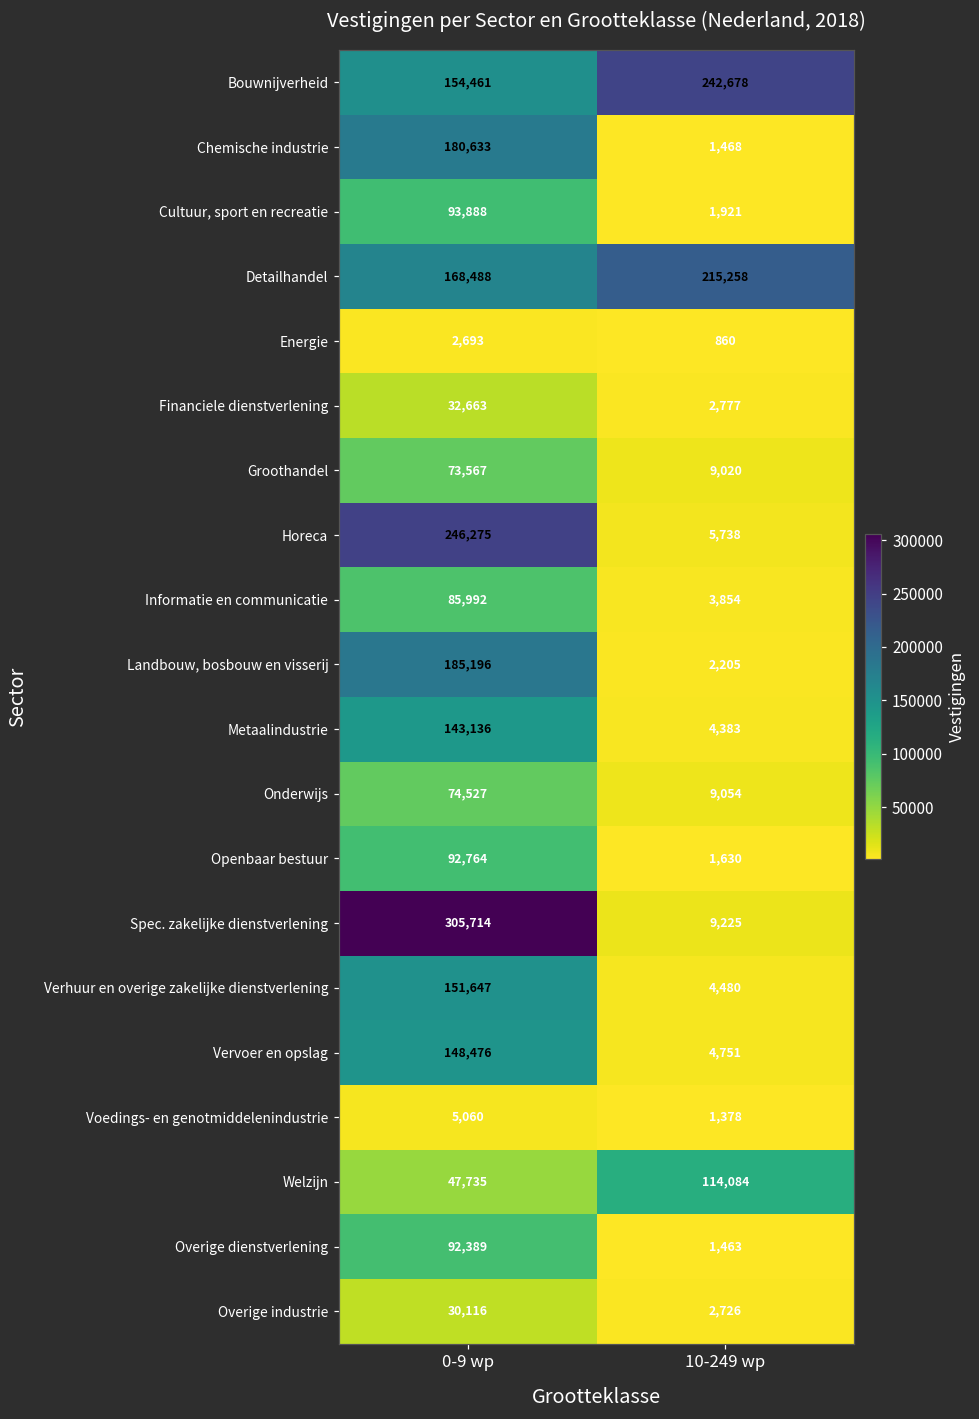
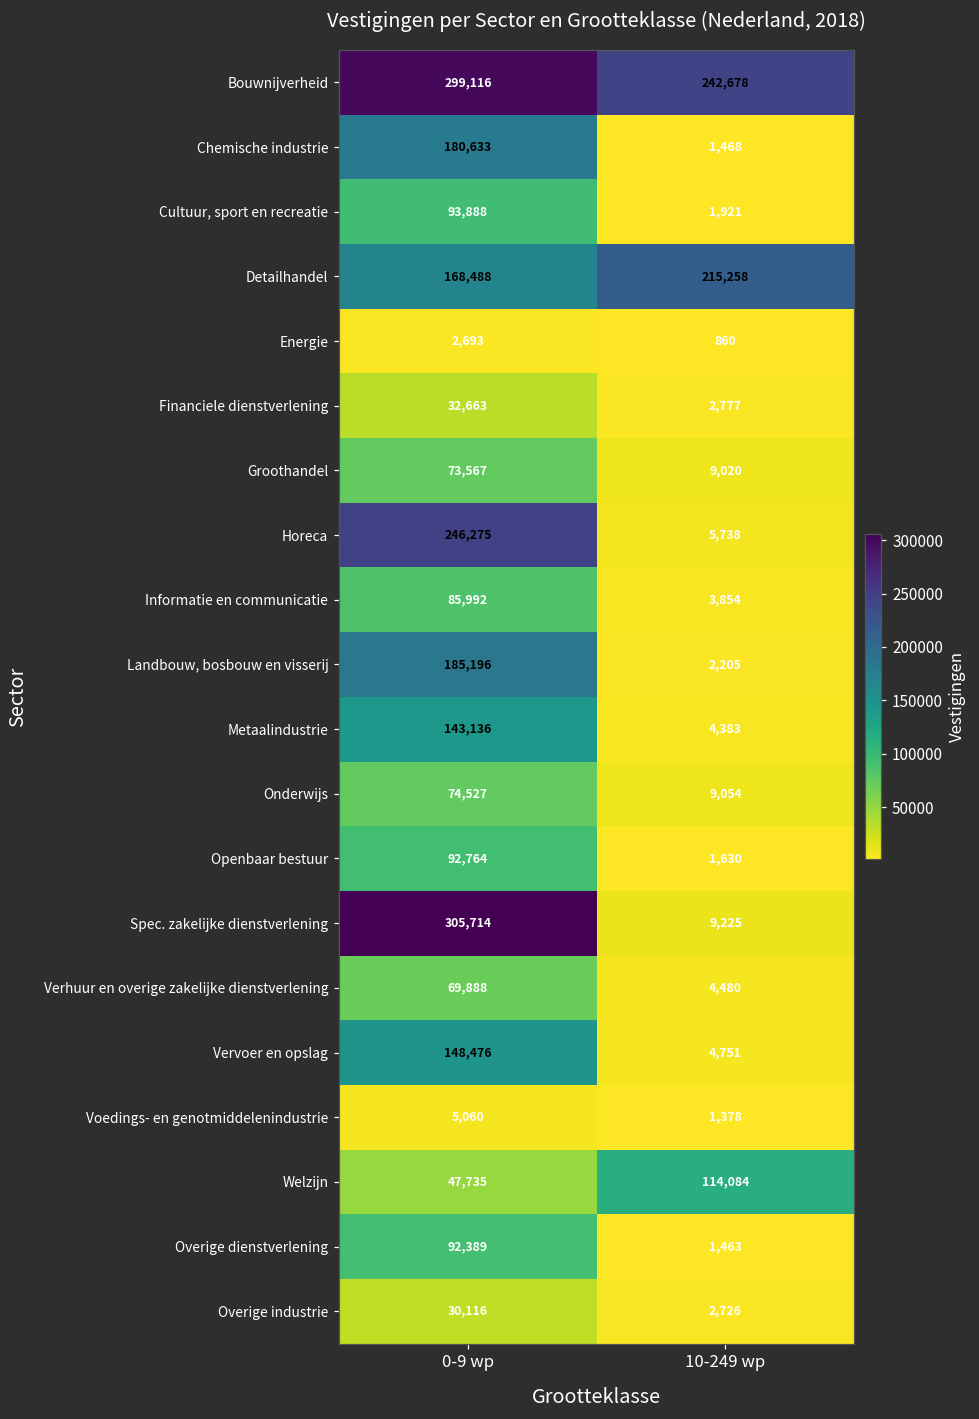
  {
    "Bouwnijverheid": {
-     "0-9 wp": "154,461",
+     "0-9 wp": "299,116",
      "10-249 wp": "242,678"
    },
    "Chemische industrie": {
      "0-9 wp": "180,633",
      "10-249 wp": "1,468"
    },
    "Cultuur, sport en recreatie": {
      "0-9 wp": "93,888",
      "10-249 wp": "1,921"
    },
    "Detailhandel": {
      "0-9 wp": "168,488",
      "10-249 wp": "215,258"
    },
    "Energie": {
      "0-9 wp": "2,693",
      "10-249 wp": "860"
    },
    "Financiele dienstverlening": {
      "0-9 wp": "32,663",
      "10-249 wp": "2,777"
    },
    "Groothandel": {
      "0-9 wp": "73,567",
      "10-249 wp": "9,020"
    },
    "Horeca": {
      "0-9 wp": "246,275",
      "10-249 wp": "5,738"
    },
    "Informatie en communicatie": {
      "0-9 wp": "85,992",
      "10-249 wp": "3,854"
    },
    "Landbouw, bosbouw en visserij": {
      "0-9 wp": "185,196",
      "10-249 wp": "2,205"
    },
    "Metaalindustrie": {
      "0-9 wp": "143,136",
      "10-249 wp": "4,383"
    },
    "Onderwijs": {
      "0-9 wp": "74,527",
      "10-249 wp": "9,054"
    },
    "Openbaar bestuur": {
      "0-9 wp": "92,764",
      "10-249 wp": "1,630"
    },
    "Spec. zakelijke dienstverlening": {
      "0-9 wp": "305,714",
      "10-249 wp": "9,225"
    },
    "Verhuur en overige zakelijke dienstverlening": {
-     "0-9 wp": "151,647",
+     "0-9 wp": "69,888",
      "10-249 wp": "4,480"
    },
    "Vervoer en opslag": {
      "0-9 wp": "148,476",
      "10-249 wp": "4,751"
    },
    "Voedings- en genotmiddelenindustrie": {
      "0-9 wp": "5,060",
      "10-249 wp": "1,378"
    },
    "Welzijn": {
      "0-9 wp": "47,735",
      "10-249 wp": "114,084"
    },
    "Overige dienstverlening": {
      "0-9 wp": "92,389",
      "10-249 wp": "1,463"
    },
    "Overige industrie": {
      "0-9 wp": "30,116",
      "10-249 wp": "2,726"
    }
  }
